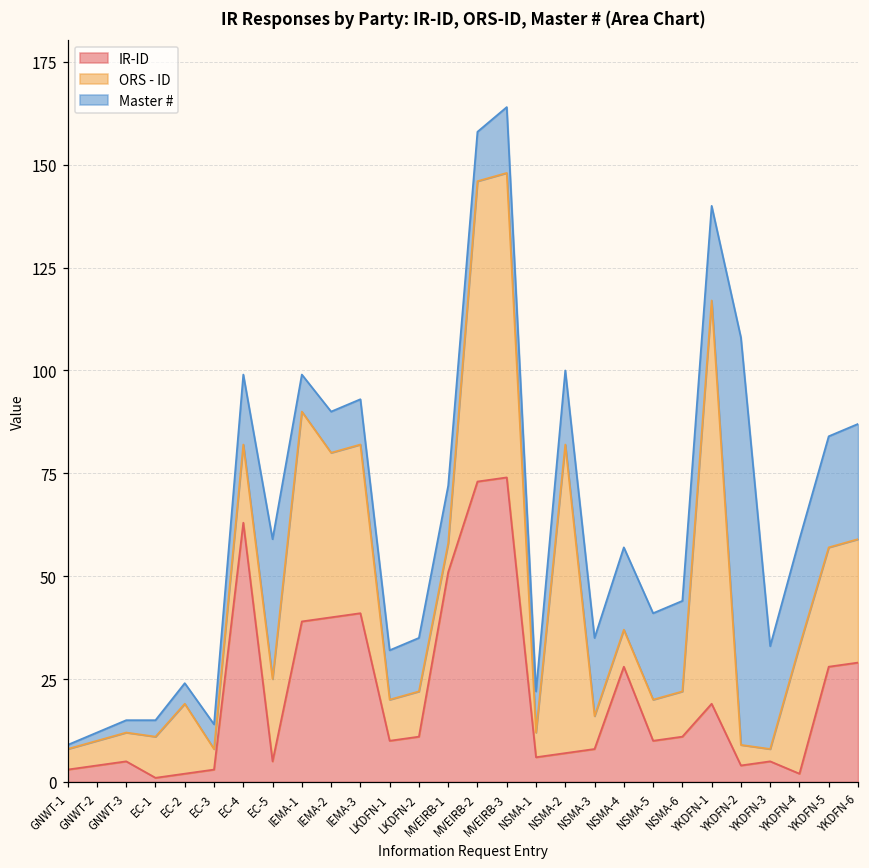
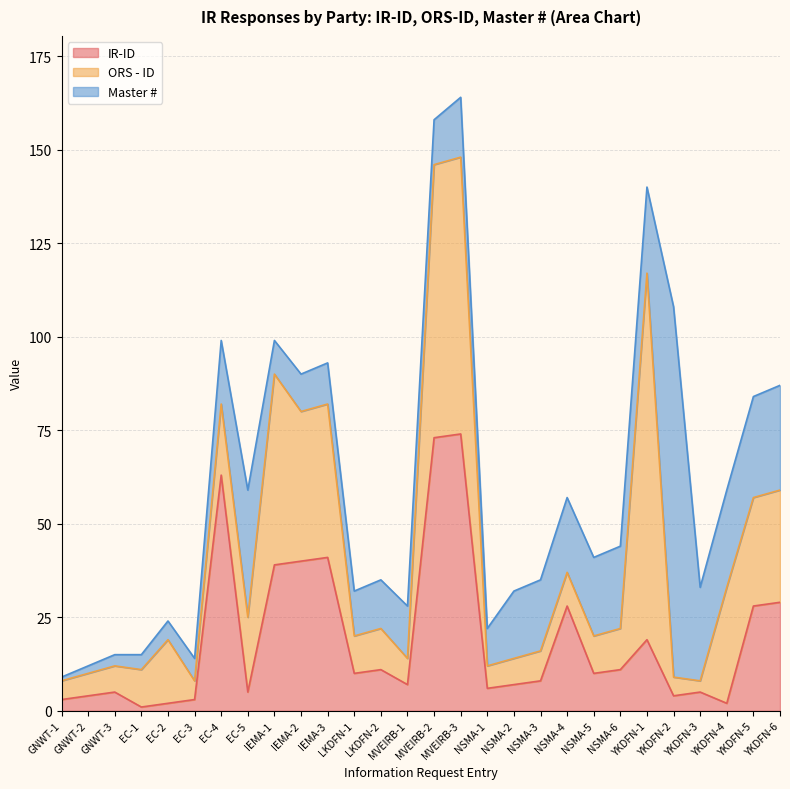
  {
    "IR-ID": {
      "GNWT-1": 3,
      "GNWT-2": 4,
      "GNWT-3": 5,
      "EC-1": 1,
      "EC-2": 2,
      "EC-3": 3,
      "EC-4": 63,
      "EC-5": 5,
      "IEMA-1": 39,
      "IEMA-2": 40,
      "IEMA-3": 41,
      "LKDFN-1": 10,
      "LKDFN-2": 11,
-     "MVEIRB-1": 51,
+     "MVEIRB-1": 7,
      "MVEIRB-2": 73,
      "MVEIRB-3": 74,
      "NSMA-1": 6,
      "NSMA-2": 7,
      "NSMA-3": 8,
      "NSMA-4": 28,
      "NSMA-5": 10,
      "NSMA-6": 11,
      "YKDFN-1": 19,
      "YKDFN-2": 4,
      "YKDFN-3": 5,
      "YKDFN-4": 2,
      "YKDFN-5": 28,
      "YKDFN-6": 29
    },
    "ORS - ID": {
      "GNWT-1": 5,
      "GNWT-2": 6,
      "GNWT-3": 7,
      "EC-1": 10,
      "EC-2": 17,
      "EC-3": 5,
      "EC-4": 19,
      "EC-5": 20,
      "IEMA-1": 51,
      "IEMA-2": 40,
      "IEMA-3": 41,
      "LKDFN-1": 10,
      "LKDFN-2": 11,
      "MVEIRB-1": 7,
      "MVEIRB-2": 73,
      "MVEIRB-3": 74,
      "NSMA-1": 6,
-     "NSMA-2": 75,
+     "NSMA-2": 7,
      "NSMA-3": 8,
      "NSMA-4": 9,
      "NSMA-5": 10,
      "NSMA-6": 11,
      "YKDFN-1": 98,
      "YKDFN-2": 5,
      "YKDFN-3": 3,
      "YKDFN-4": 31,
      "YKDFN-5": 29,
      "YKDFN-6": 30
    },
    "Master #": {
      "GNWT-1": 1,
      "GNWT-2": 2,
      "GNWT-3": 3,
      "EC-1": 4,
      "EC-2": 5,
      "EC-3": 6,
      "EC-4": 17,
      "EC-5": 34,
      "IEMA-1": 9,
      "IEMA-2": 10,
      "IEMA-3": 11,
      "LKDFN-1": 12,
      "LKDFN-2": 13,
      "MVEIRB-1": 14,
      "MVEIRB-2": 12,
      "MVEIRB-3": 16,
      "NSMA-1": 10,
      "NSMA-2": 18,
      "NSMA-3": 19,
      "NSMA-4": 20,
      "NSMA-5": 21,
      "NSMA-6": 22,
      "YKDFN-1": 23,
      "YKDFN-2": 99,
      "YKDFN-3": 25,
      "YKDFN-4": 26,
      "YKDFN-5": 27,
      "YKDFN-6": 28
    }
  }
